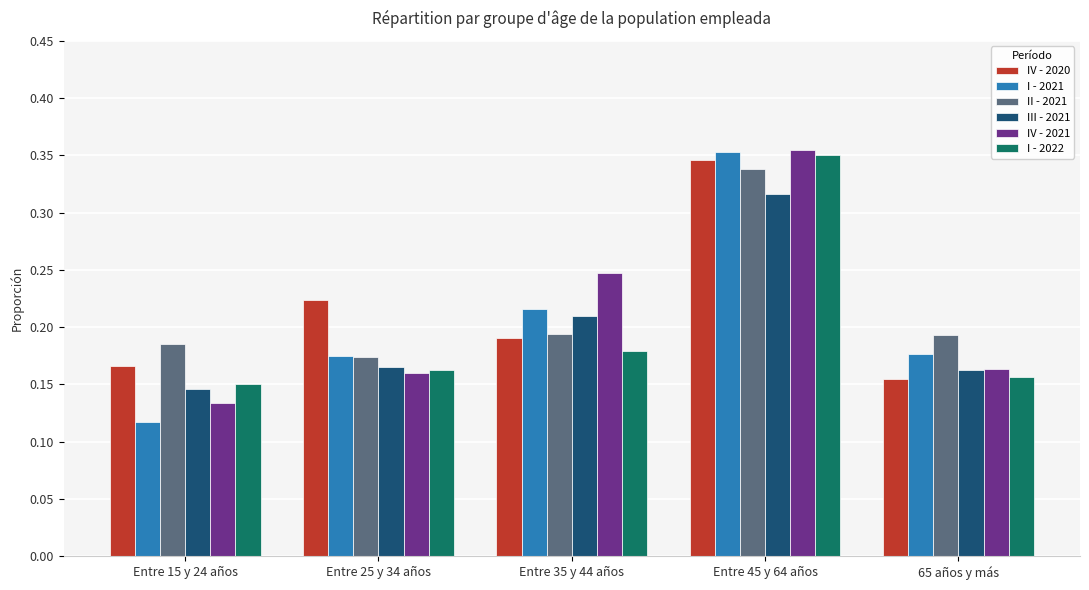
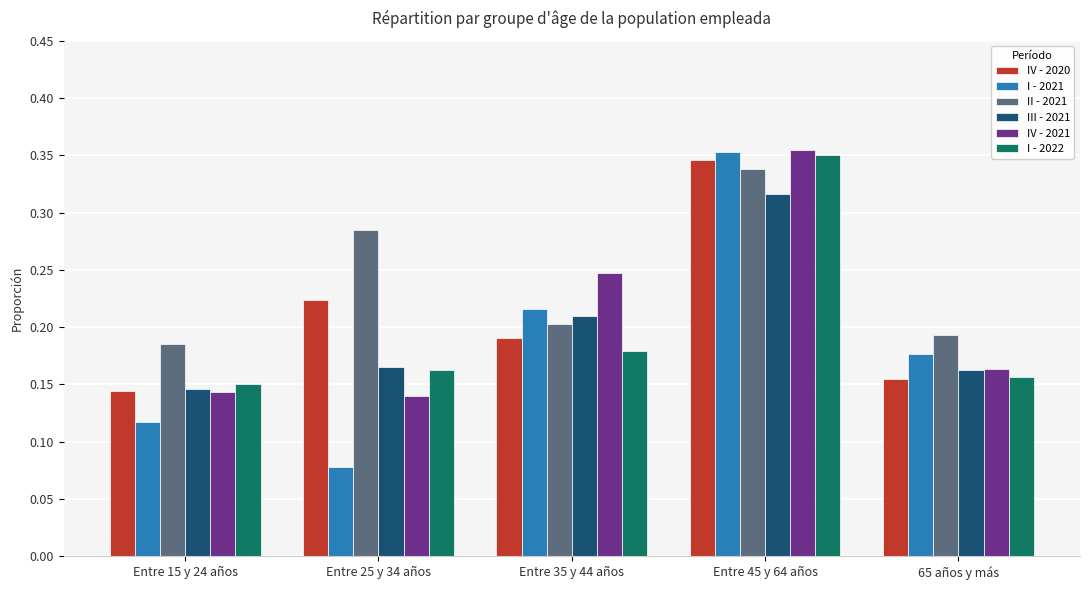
  {
    "IV - 2020": {
-     "Entre 15 y 24 años": 0.166,
+     "Entre 15 y 24 años": 0.144,
      "Entre 25 y 34 años": 0.224,
      "Entre 35 y 44 años": 0.191,
      "Entre 45 y 64 años": 0.346,
      "65 años y más": 0.155
    },
    "I - 2021": {
      "Entre 15 y 24 años": 0.117,
-     "Entre 25 y 34 años": 0.175,
+     "Entre 25 y 34 años": 0.078,
      "Entre 35 y 44 años": 0.216,
      "Entre 45 y 64 años": 0.353,
      "65 años y más": 0.176
    },
    "II - 2021": {
      "Entre 15 y 24 años": 0.185,
-     "Entre 25 y 34 años": 0.174,
-     "Entre 35 y 44 años": 0.194,
+     "Entre 25 y 34 años": 0.285,
+     "Entre 35 y 44 años": 0.203,
      "Entre 45 y 64 años": 0.338,
      "65 años y más": 0.193
    },
    "IV - 2021": {
-     "Entre 15 y 24 años": 0.134,
-     "Entre 25 y 34 años": 0.160,
+     "Entre 15 y 24 años": 0.144,
+     "Entre 25 y 34 años": 0.140,
      "Entre 35 y 44 años": 0.247,
      "Entre 45 y 64 años": 0.354,
      "65 años y más": 0.164
    }
  }
